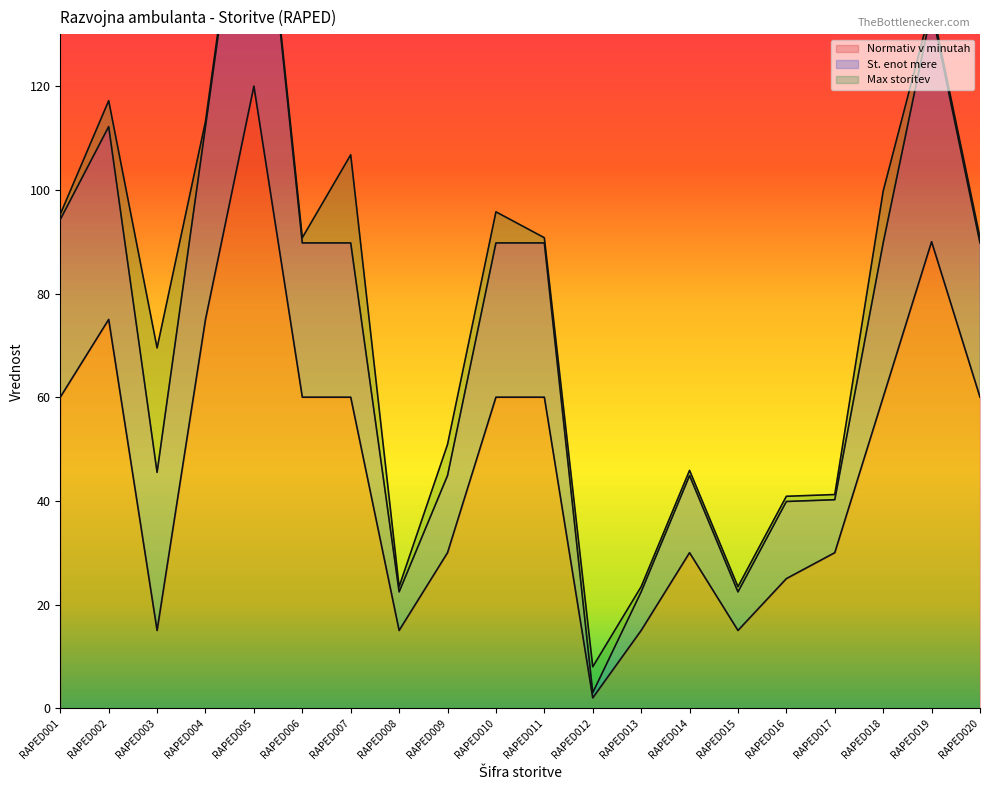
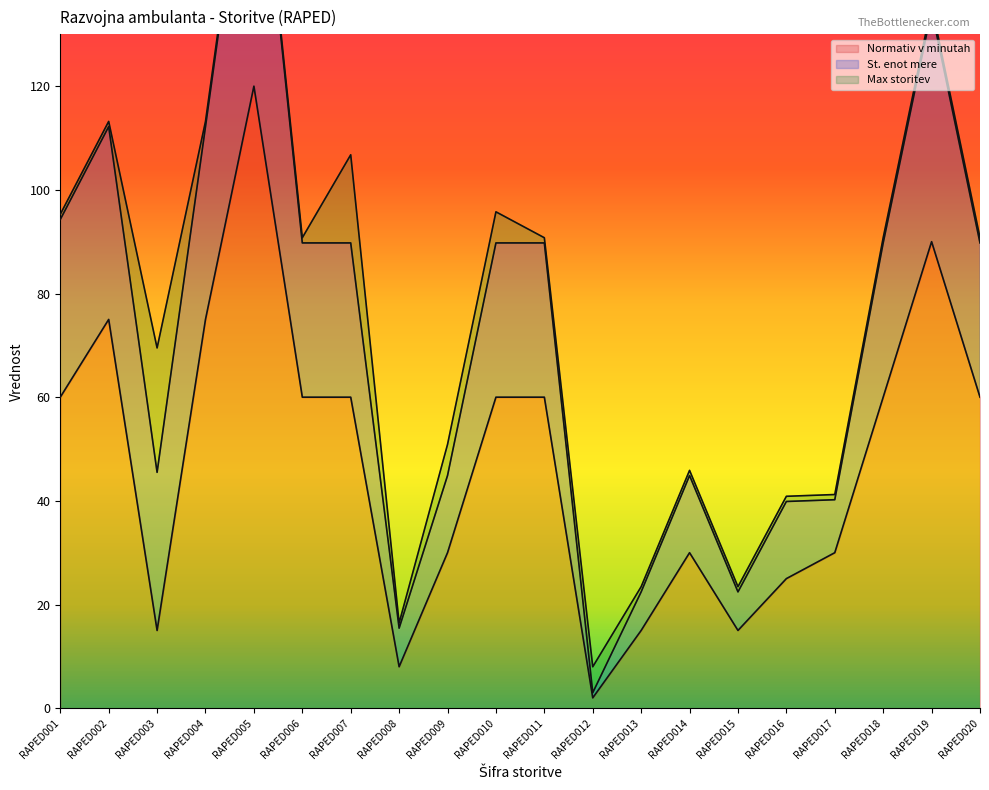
  {
    "Normativ v minutah": {
      "RAPED001": 60,
      "RAPED002": 75,
      "RAPED003": 15,
      "RAPED004": 75,
      "RAPED005": 120,
      "RAPED006": 60,
      "RAPED007": 60,
-     "RAPED008": 15,
+     "RAPED008": 8,
      "RAPED009": 30,
      "RAPED010": 60,
      "RAPED011": 60,
      "RAPED012": 2,
      "RAPED013": 15,
      "RAPED014": 30,
      "RAPED015": 15,
      "RAPED016": 25,
      "RAPED017": 30,
      "RAPED018": 60,
      "RAPED019": 90,
      "RAPED020": 60
    },
    "St. enot mere": {
      "RAPED001": 34,
      "RAPED002": 37,
      "RAPED003": 31,
      "RAPED004": 37,
      "RAPED006": 30,
      "RAPED007": 30,
      "RAPED008": 7,
      "RAPED009": 15,
      "RAPED010": 30,
      "RAPED011": 30,
      "RAPED012": 1,
      "RAPED013": 7,
      "RAPED014": 15,
      "RAPED015": 7,
      "RAPED016": 15,
      "RAPED017": 10,
      "RAPED018": 30,
      "RAPED020": 30
    },
    "Max storitev": {
      "RAPED001": 1,
-     "RAPED002": 5,
+     "RAPED002": 1,
      "RAPED003": 24,
      "RAPED004": 1,
      "RAPED006": 1,
      "RAPED007": 17,
      "RAPED008": 1,
      "RAPED009": 6,
      "RAPED010": 6,
      "RAPED011": 1,
      "RAPED012": 5,
      "RAPED013": 1,
      "RAPED014": 1,
      "RAPED015": 1,
      "RAPED016": 1,
      "RAPED017": 1,
-     "RAPED018": 10,
+     "RAPED018": 1,
      "RAPED020": 1
    }
  }
